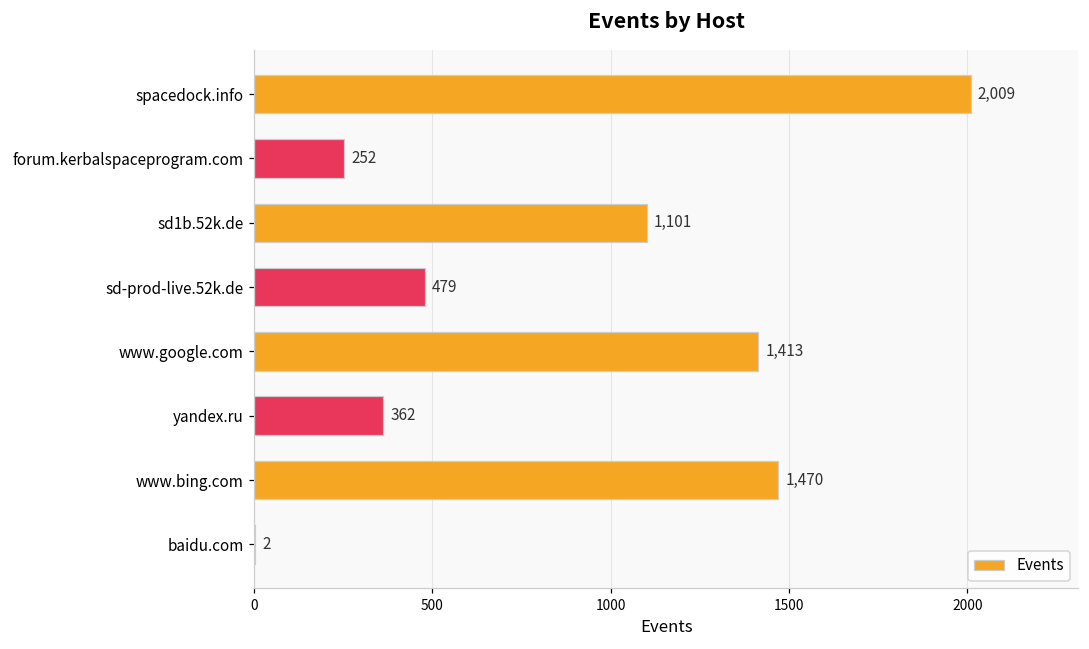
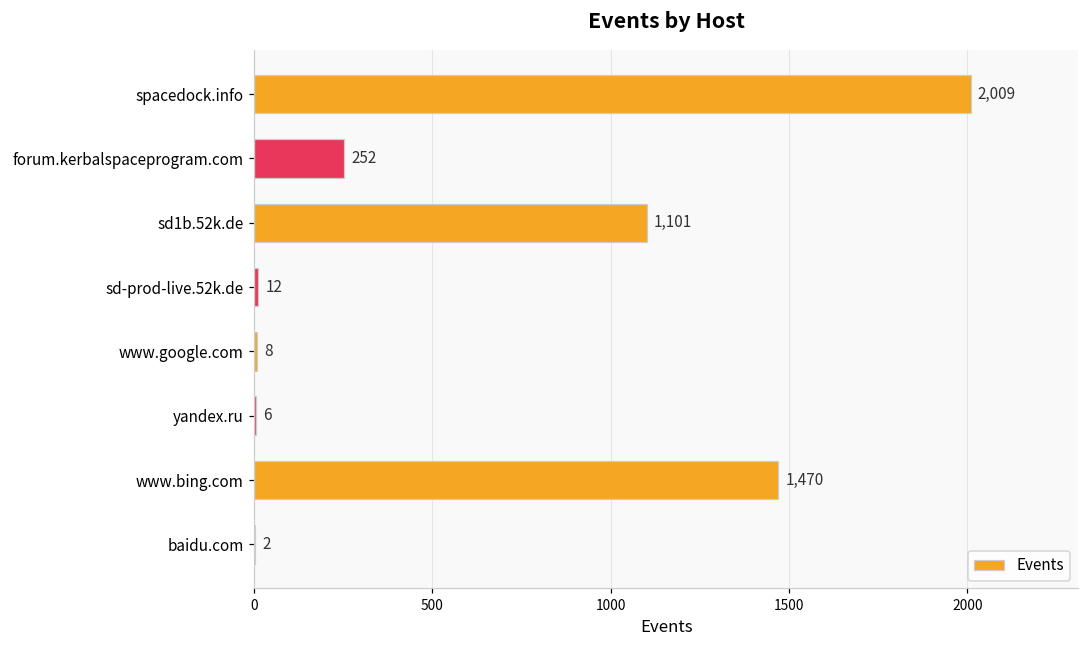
  {
    "spacedock.info": "2,009",
    "forum.kerbalspaceprogram.com": "252",
    "sd1b.52k.de": "1,101",
-   "sd-prod-live.52k.de": "479",
-   "www.google.com": "1,413",
-   "yandex.ru": "362",
+   "sd-prod-live.52k.de": "12",
+   "www.google.com": "8",
+   "yandex.ru": "6",
    "www.bing.com": "1,470",
    "baidu.com": "2"
  }
